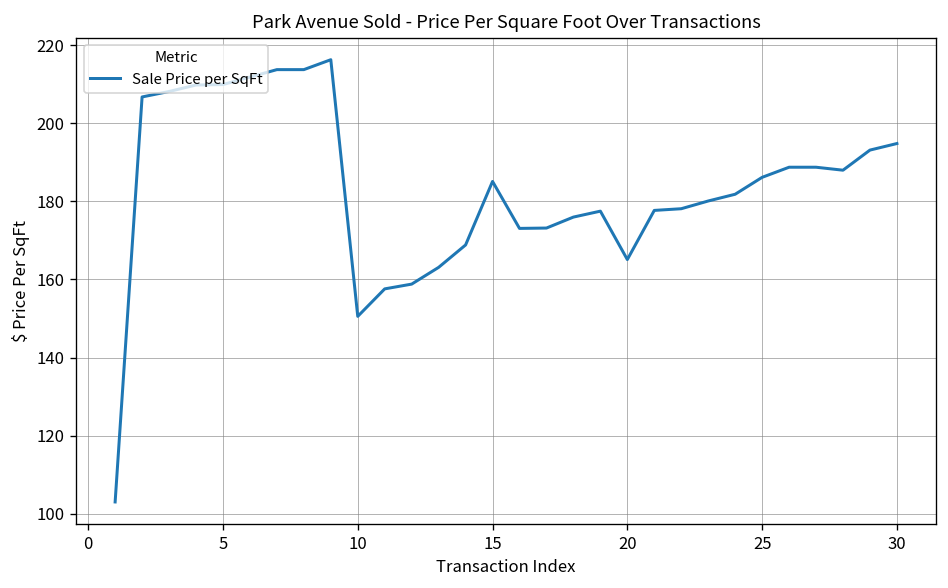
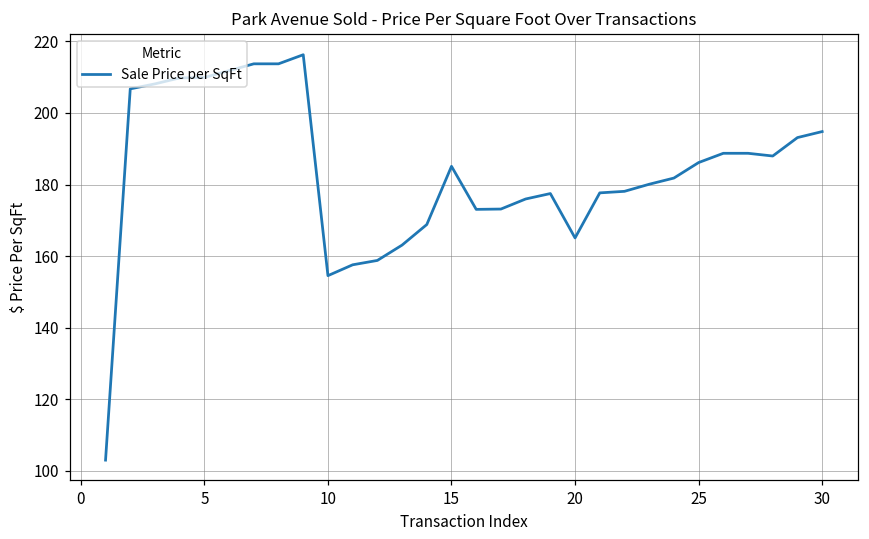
  {
-   "10": 151,
+   "10": 155,
    "15": 185,
    "20": 165,
    "25": 186,
    "30": 195
  }
